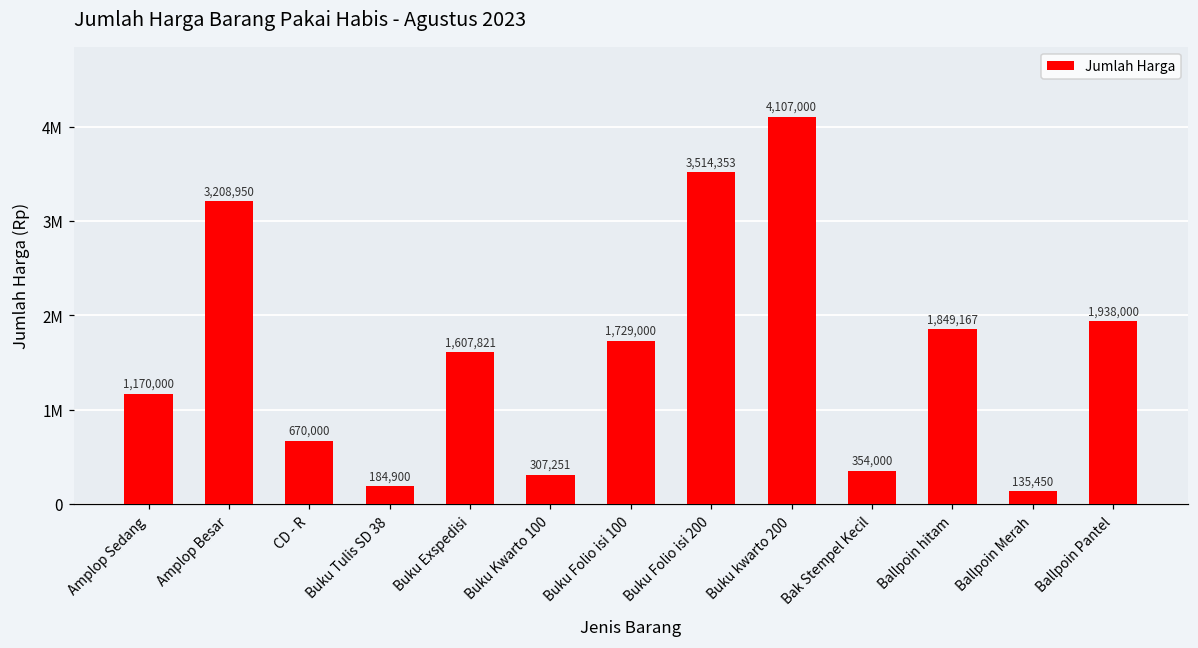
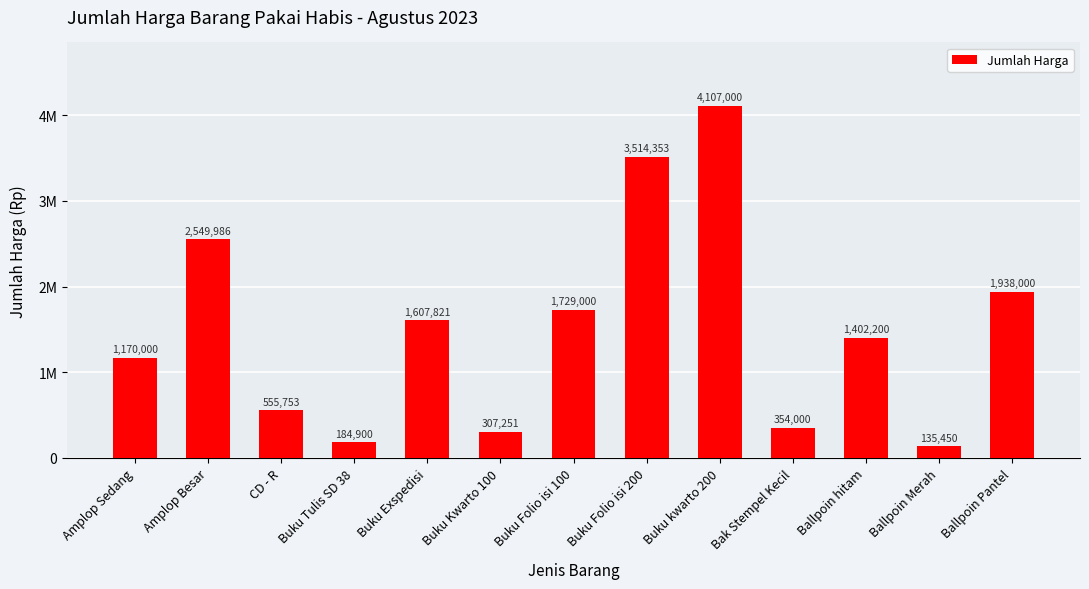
  {
    "Amplop Sedang": "1,170,000",
-   "Amplop Besar": "3,208,950",
-   "CD - R": "670,000",
+   "Amplop Besar": "2,549,986",
+   "CD - R": "555,753",
    "Buku Tulis SD 38": "184,900",
    "Buku Exspedisi": "1,607,821",
    "Buku Kwarto 100": "307,251",
    "Buku Folio isi 100": "1,729,000",
    "Buku Folio isi 200": "3,514,353",
    "Buku kwarto 200": "4,107,000",
    "Bak Stempel Kecil": "354,000",
-   "Ballpoin hitam": "1,849,167",
+   "Ballpoin hitam": "1,402,200",
    "Ballpoin Merah": "135,450",
    "Ballpoin Pantel": "1,938,000"
  }
